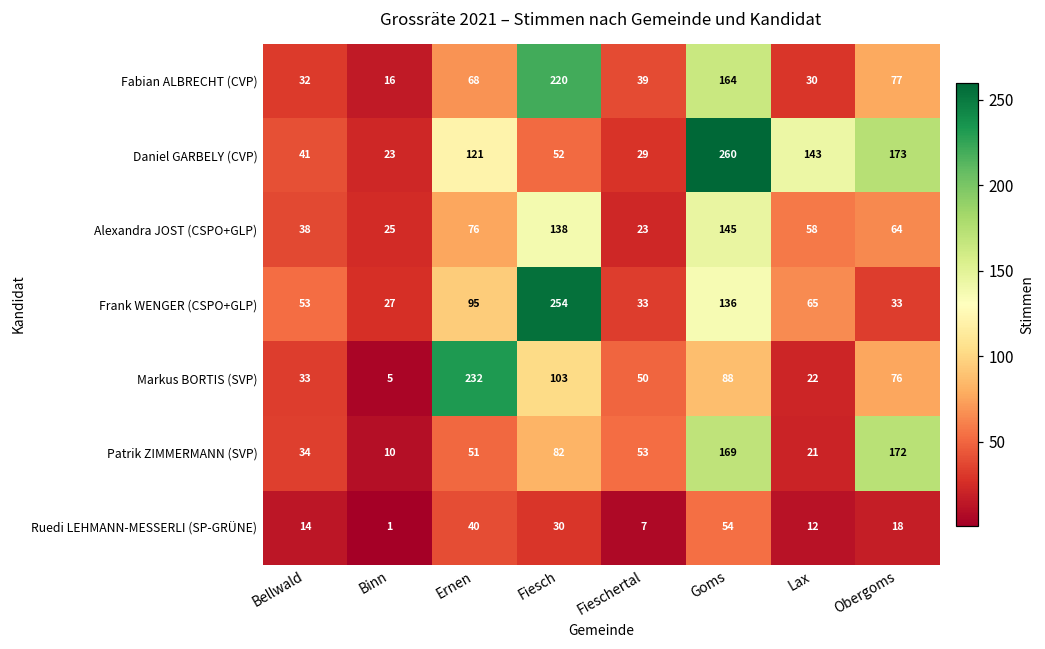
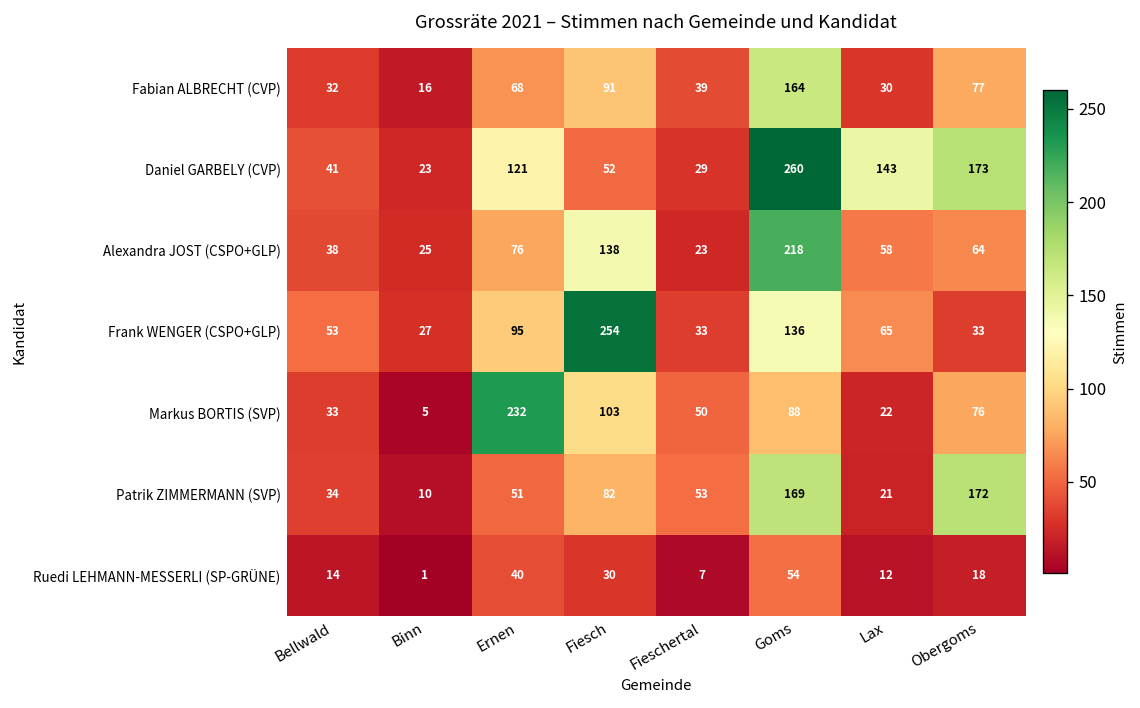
  {
    "Fabian ALBRECHT (CVP)": {
      "Bellwald": 32,
      "Binn": 16,
      "Ernen": 68,
-     "Fiesch": 220,
+     "Fiesch": 91,
      "Fieschertal": 39,
      "Goms": 164,
      "Lax": 30,
      "Obergoms": 77
    },
    "Daniel GARBELY (CVP)": {
      "Bellwald": 41,
      "Binn": 23,
      "Ernen": 121,
      "Fiesch": 52,
      "Fieschertal": 29,
      "Goms": 260,
      "Lax": 143,
      "Obergoms": 173
    },
    "Alexandra JOST (CSPO+GLP)": {
      "Bellwald": 38,
      "Binn": 25,
      "Ernen": 76,
      "Fiesch": 138,
      "Fieschertal": 23,
-     "Goms": 145,
+     "Goms": 218,
      "Lax": 58,
      "Obergoms": 64
    },
    "Frank WENGER (CSPO+GLP)": {
      "Bellwald": 53,
      "Binn": 27,
      "Ernen": 95,
      "Fiesch": 254,
      "Fieschertal": 33,
      "Goms": 136,
      "Lax": 65,
      "Obergoms": 33
    },
    "Markus BORTIS (SVP)": {
      "Bellwald": 33,
      "Binn": 5,
      "Ernen": 232,
      "Fiesch": 103,
      "Fieschertal": 50,
      "Goms": 88,
      "Lax": 22,
      "Obergoms": 76
    },
    "Patrik ZIMMERMANN (SVP)": {
      "Bellwald": 34,
      "Binn": 10,
      "Ernen": 51,
      "Fiesch": 82,
      "Fieschertal": 53,
      "Goms": 169,
      "Lax": 21,
      "Obergoms": 172
    },
    "Ruedi LEHMANN-MESSERLI (SP-GRÜNE)": {
      "Bellwald": 14,
      "Binn": 1,
      "Ernen": 40,
      "Fiesch": 30,
      "Fieschertal": 7,
      "Goms": 54,
      "Lax": 12,
      "Obergoms": 18
    }
  }
